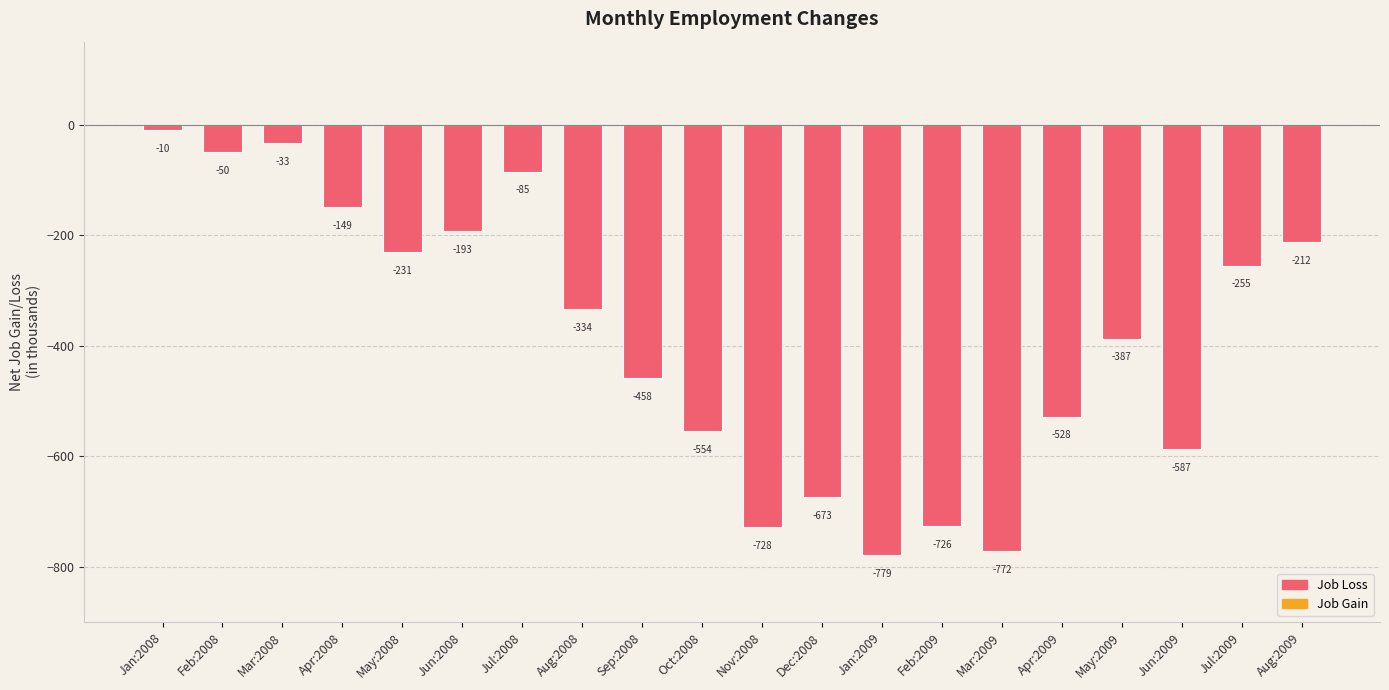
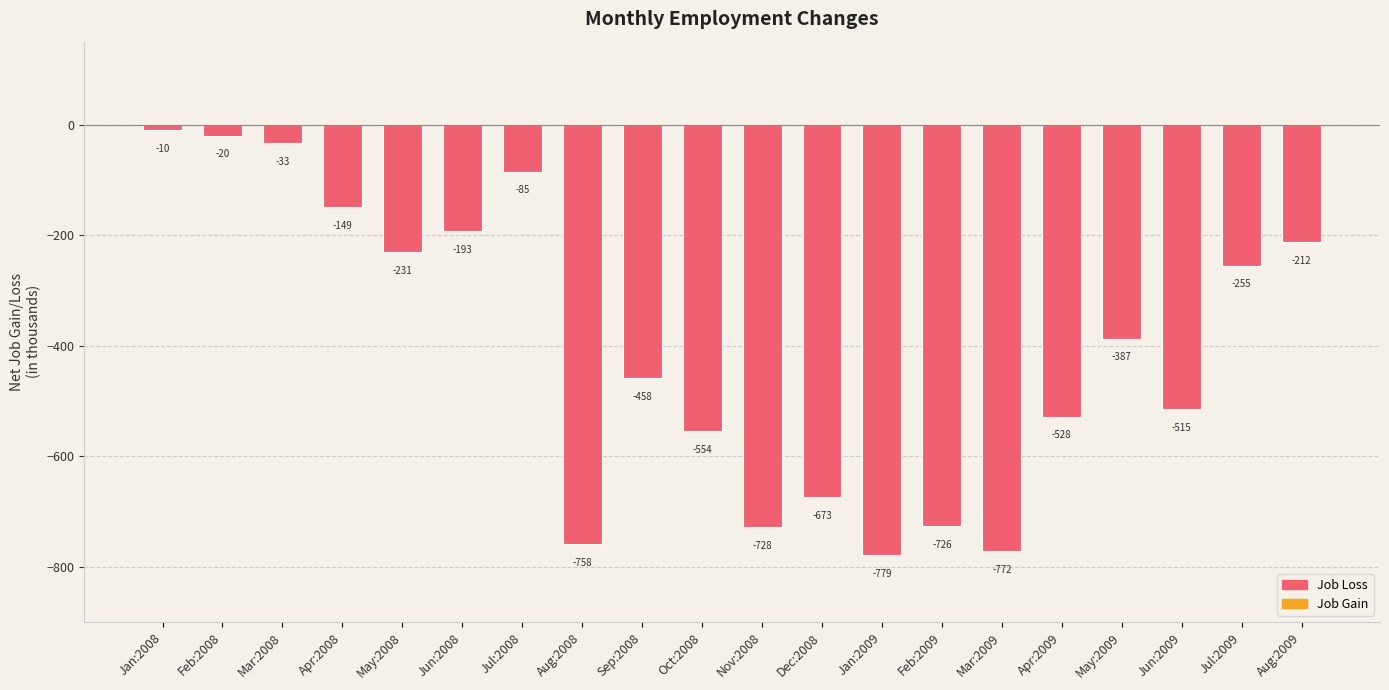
  {
    "Jan:2008": -10,
-   "Feb:2008": -50,
+   "Feb:2008": -20,
    "Mar:2008": -33,
    "Apr:2008": -149,
    "May:2008": -231,
    "Jun:2008": -193,
    "Jul:2008": -85,
-   "Aug:2008": -334,
+   "Aug:2008": -758,
    "Sep:2008": -458,
    "Oct:2008": -554,
    "Nov:2008": -728,
    "Dec:2008": -673,
    "Jan:2009": -779,
    "Feb:2009": -726,
    "Mar:2009": -772,
    "Apr:2009": -528,
    "May:2009": -387,
-   "Jun:2009": -587,
+   "Jun:2009": -515,
    "Jul:2009": -255,
    "Aug:2009": -212
  }
